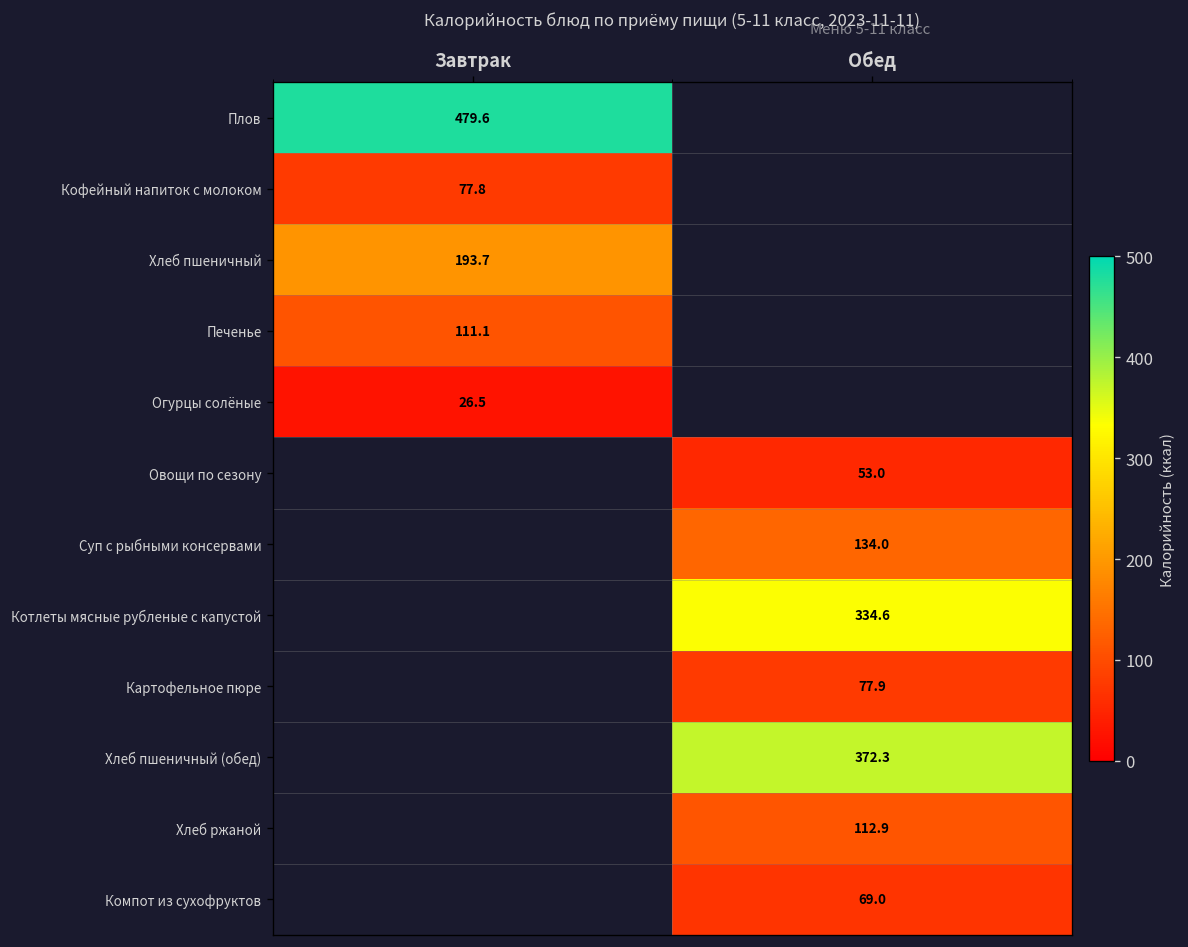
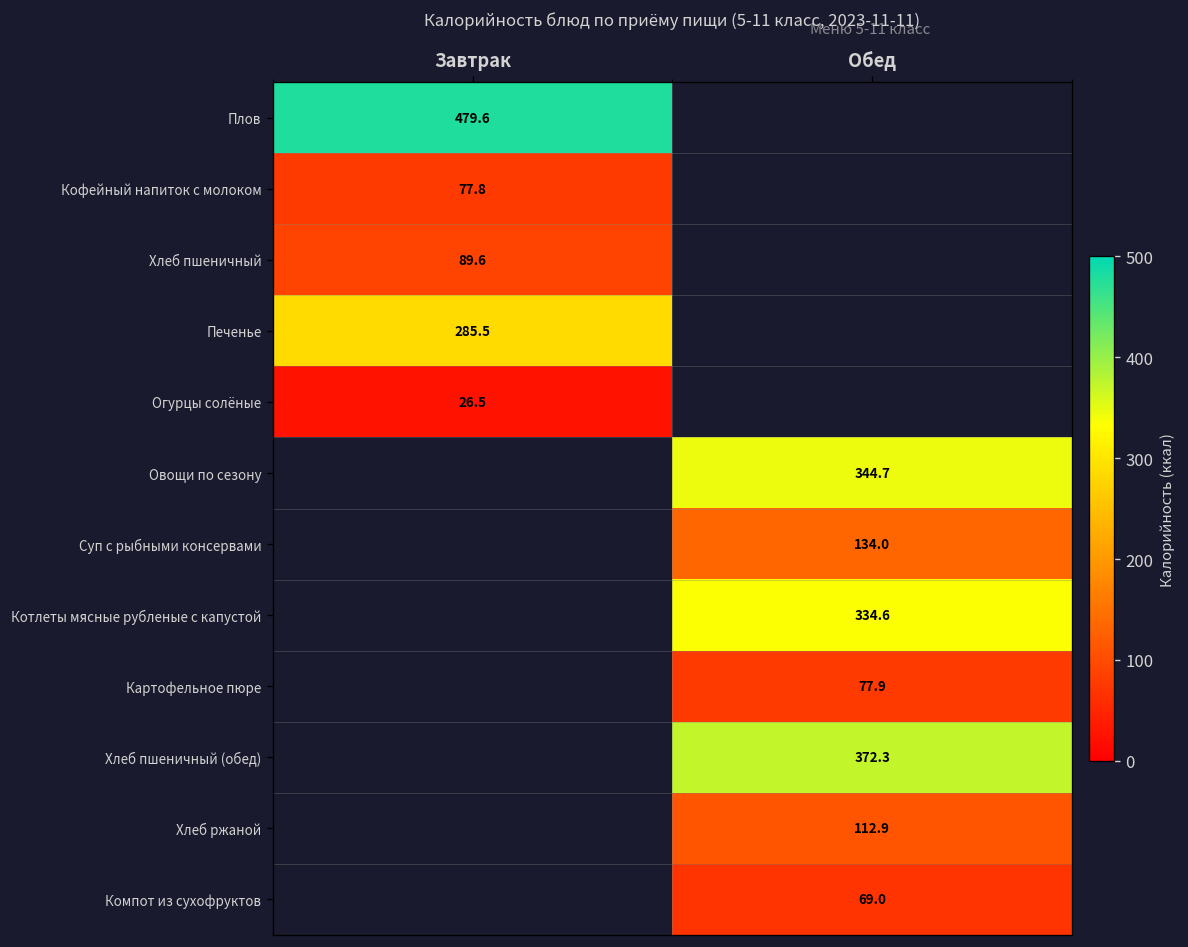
  {
    "Плов": {
      "Завтрак": 479.6
    },
    "Кофейный напиток с молоком": {
      "Завтрак": 77.8
    },
    "Хлеб пшеничный": {
-     "Завтрак": 193.7
+     "Завтрак": 89.6
    },
    "Печенье": {
-     "Завтрак": 111.1
+     "Завтрак": 285.5
    },
    "Огурцы солёные": {
      "Завтрак": 26.5
    },
    "Овощи по сезону": {
-     "Обед": 53.0
+     "Обед": 344.7
    },
    "Суп с рыбными консервами": {
      "Обед": 134.0
    },
    "Котлеты мясные рубленые с капустой": {
      "Обед": 334.6
    },
    "Картофельное пюре": {
      "Обед": 77.9
    },
    "Хлеб пшеничный (обед)": {
      "Обед": 372.3
    },
    "Хлеб ржаной": {
      "Обед": 112.9
    },
    "Компот из сухофруктов": {
      "Обед": 69.0
    }
  }
